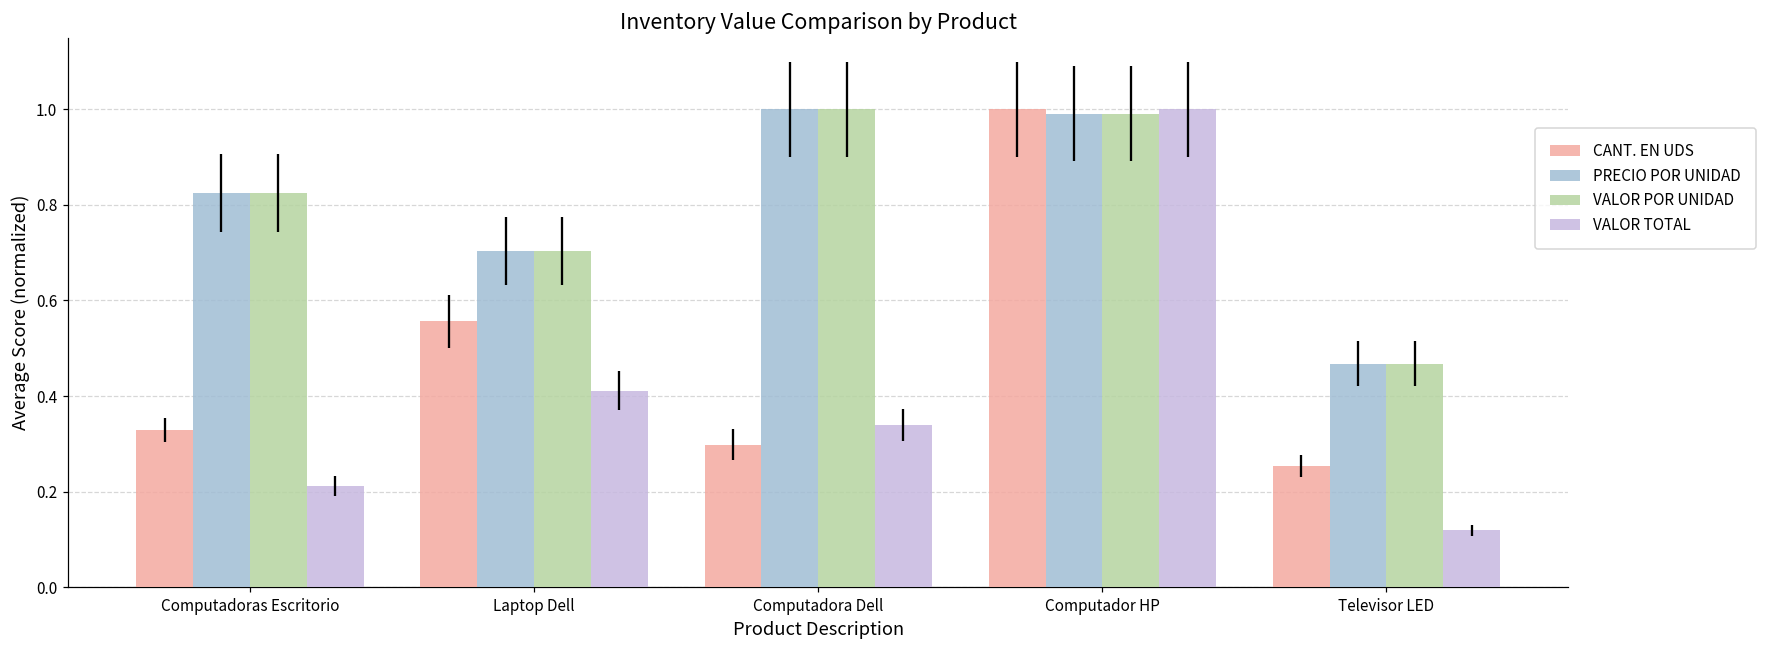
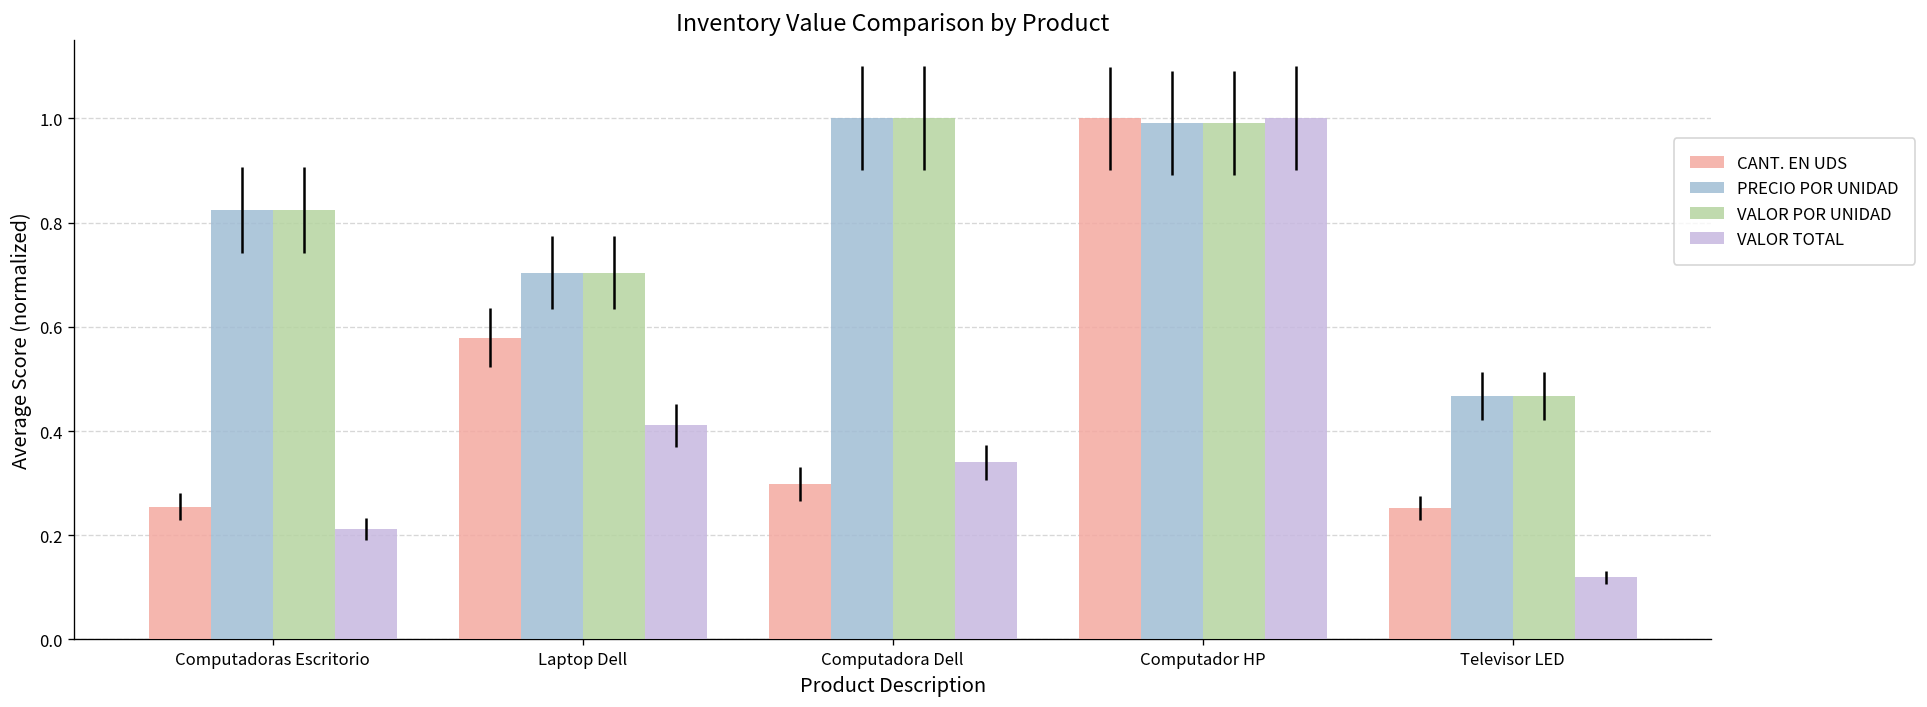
  {
    "CANT. EN UDS": {
-     "Computadoras Escritorio": 0.33,
-     "Laptop Dell": 0.56,
+     "Computadoras Escritorio": 0.26,
+     "Laptop Dell": 0.58,
      "Computadora Dell": 0.30,
      "Computador HP": 1.00,
      "Televisor LED": 0.25
    },
    "VALOR POR UNIDAD": {
      "Computadoras Escritorio": 0.82,
      "Laptop Dell": 0.70,
      "Computadora Dell": 1.00,
      "Computador HP": 0.99,
      "Televisor LED": 0.47
    }
  }
